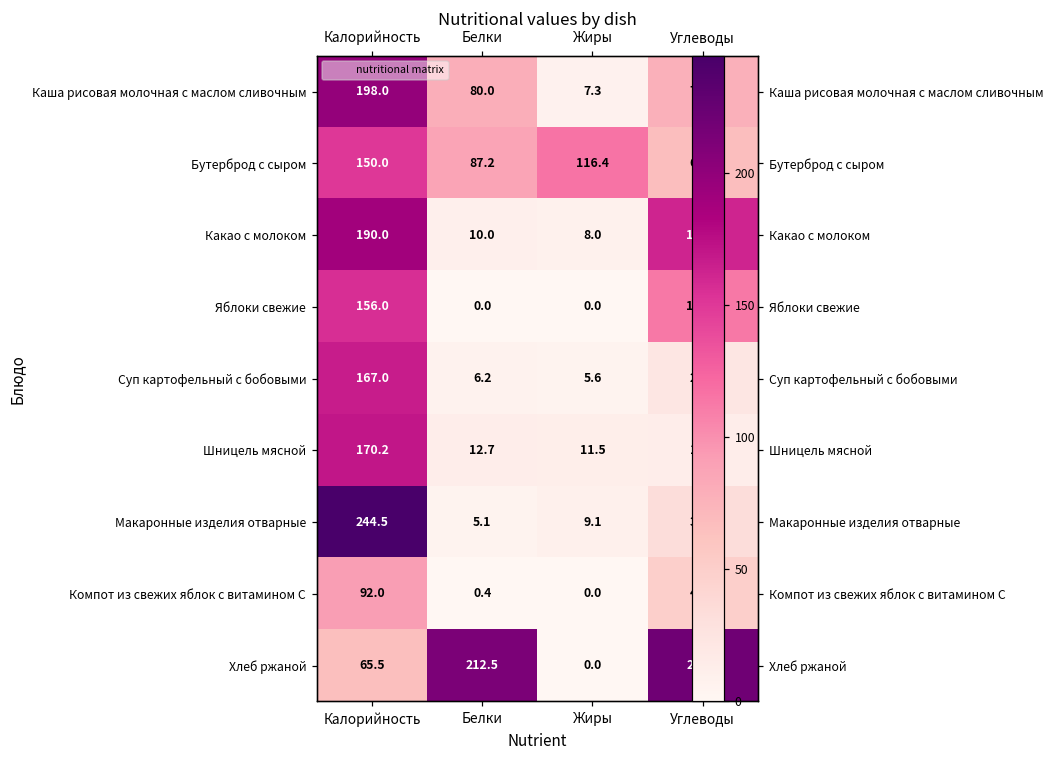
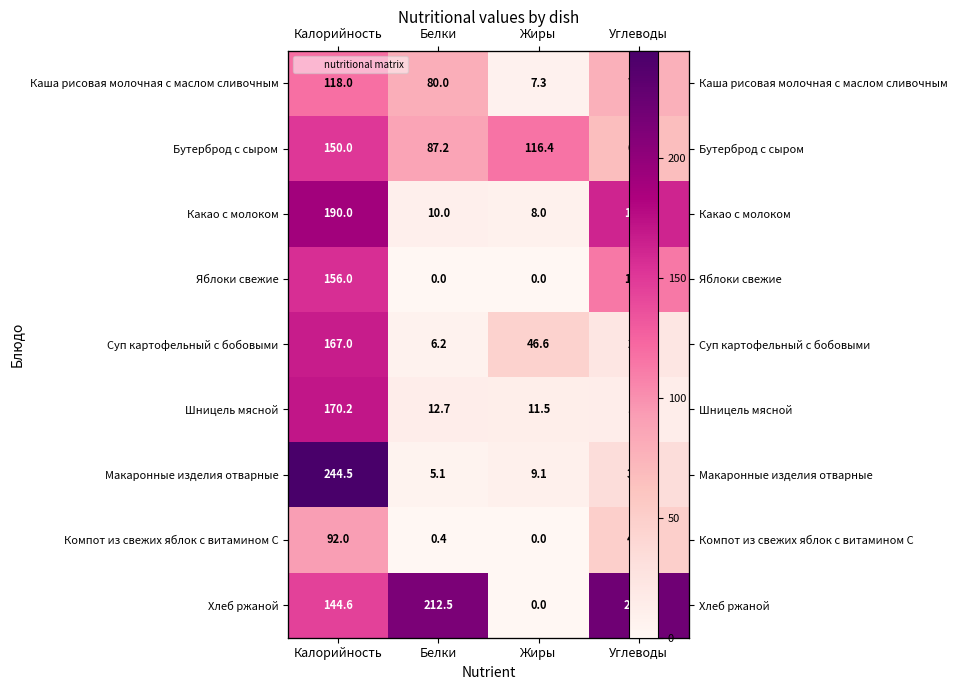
  {
    "Каша рисовая молочная с маслом сливочным": {
-     "Калорийность": 198.0,
+     "Калорийность": 118.0,
      "Белки": 80.0,
      "Жиры": 7.3,
      "Углеводы": 77.8
    },
    "Бутерброд с сыром": {
      "Калорийность": 150.0,
      "Белки": 87.2,
      "Жиры": 116.4,
      "Углеводы": 66.7
    },
    "Какао с молоком": {
      "Калорийность": 190.0,
      "Белки": 10.0,
      "Жиры": 8.0,
      "Углеводы": 162.0
    },
    "Яблоки свежие": {
      "Калорийность": 156.0,
      "Белки": 0.0,
      "Жиры": 0.0,
      "Углеводы": 113.2
    },
    "Суп картофельный с бобовыми": {
      "Калорийность": 167.0,
      "Белки": 6.2,
-     "Жиры": 5.6,
+     "Жиры": 46.6,
      "Углеводы": 22.3
    },
    "Шницель мясной": {
      "Калорийность": 170.2,
      "Белки": 12.7,
      "Жиры": 11.5,
      "Углеводы": 12.8
    },
    "Макаронные изделия отварные": {
      "Калорийность": 244.5,
      "Белки": 5.1,
      "Жиры": 9.1,
      "Углеводы": 34.2
    },
    "Компот из свежих яблок с витамином С": {
      "Калорийность": 92.0,
      "Белки": 0.4,
      "Жиры": 0.0,
      "Углеводы": 49.6
    },
    "Хлеб ржаной": {
-     "Калорийность": 65.5,
+     "Калорийность": 144.6,
      "Белки": 212.5,
      "Жиры": 0.0
    }
  }
